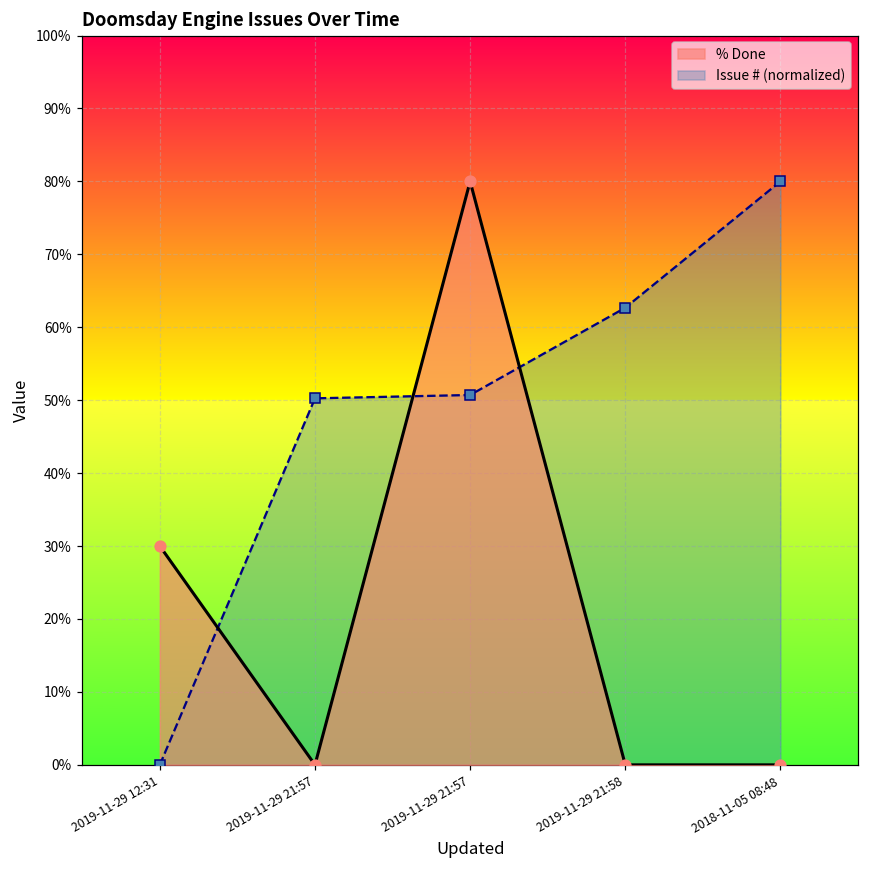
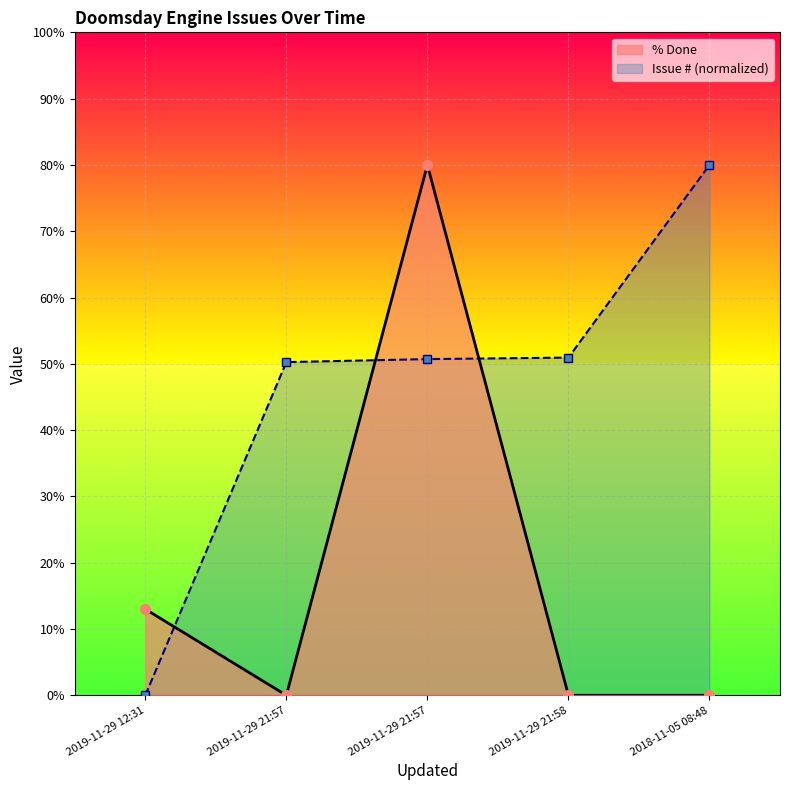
  {
    "% Done": {
-     "2019-11-29 12:31": "30%",
+     "2019-11-29 12:31": "13%",
      "2019-11-29 21:58": "0%",
      "2018-11-05 08:48": "0%"
    },
    "Issue # (normalized)": {
      "2019-11-29 12:31": "0%",
-     "2019-11-29 21:58": "63%",
+     "2019-11-29 21:58": "51%",
      "2018-11-05 08:48": "80%"
    }
  }
